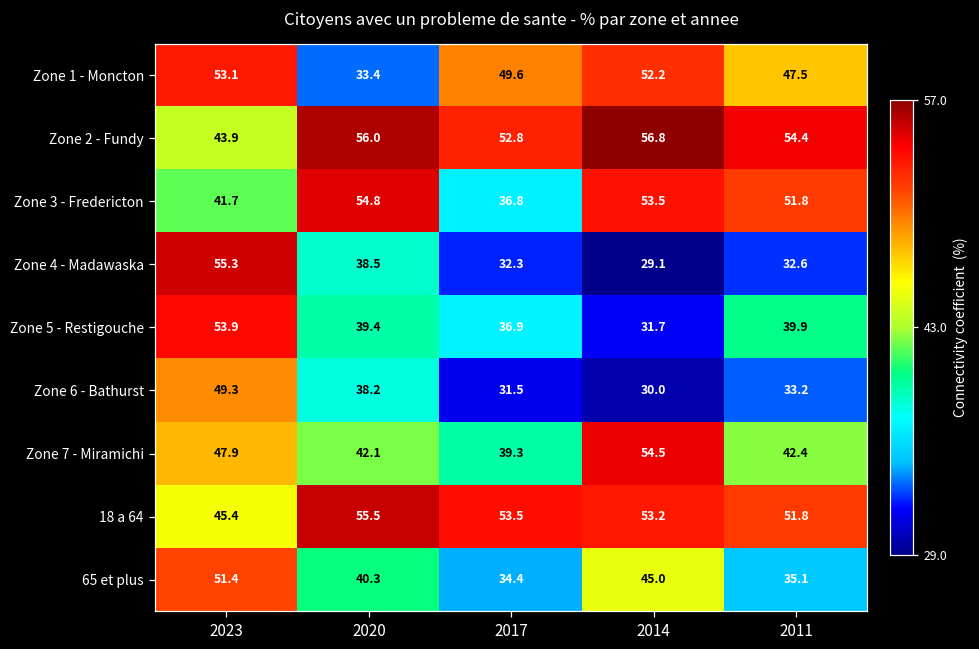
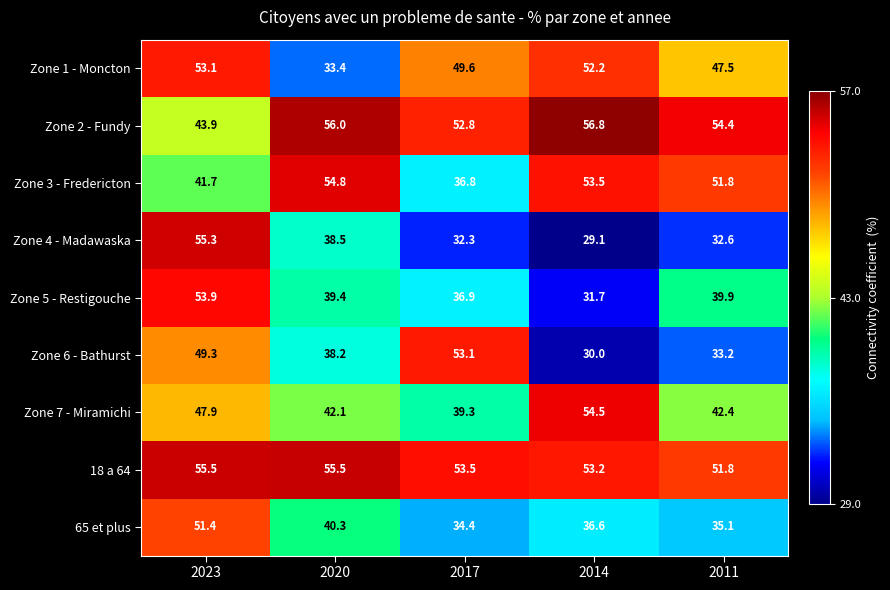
  {
    "Zone 1 - Moncton": {
      "2023": 53.1,
      "2020": 33.4,
      "2017": 49.6,
      "2014": 52.2,
      "2011": 47.5
    },
    "Zone 2 - Fundy": {
      "2023": 43.9,
      "2020": 56.0,
      "2017": 52.8,
      "2014": 56.8,
      "2011": 54.4
    },
    "Zone 3 - Fredericton": {
      "2023": 41.7,
      "2020": 54.8,
      "2017": 36.8,
      "2014": 53.5,
      "2011": 51.8
    },
    "Zone 4 - Madawaska": {
      "2023": 55.3,
      "2020": 38.5,
      "2017": 32.3,
      "2014": 29.1,
      "2011": 32.6
    },
    "Zone 5 - Restigouche": {
      "2023": 53.9,
      "2020": 39.4,
      "2017": 36.9,
      "2014": 31.7,
      "2011": 39.9
    },
    "Zone 6 - Bathurst": {
      "2023": 49.3,
      "2020": 38.2,
-     "2017": 31.5,
+     "2017": 53.1,
      "2014": 30.0,
      "2011": 33.2
    },
    "Zone 7 - Miramichi": {
      "2023": 47.9,
      "2020": 42.1,
      "2017": 39.3,
      "2014": 54.5,
      "2011": 42.4
    },
    "18 a 64": {
-     "2023": 45.4,
+     "2023": 55.5,
      "2020": 55.5,
      "2017": 53.5,
      "2014": 53.2,
      "2011": 51.8
    },
    "65 et plus": {
      "2023": 51.4,
      "2020": 40.3,
      "2017": 34.4,
-     "2014": 45.0,
+     "2014": 36.6,
      "2011": 35.1
    }
  }
